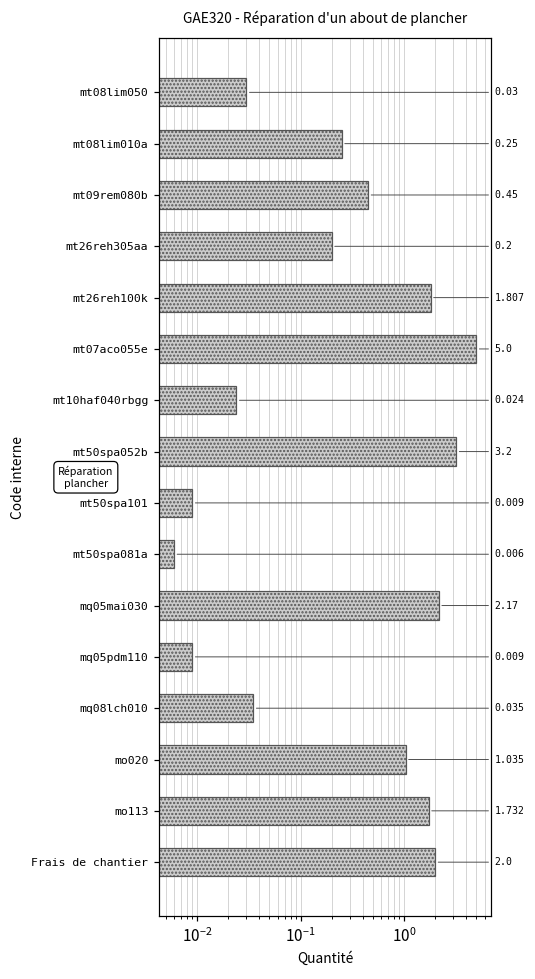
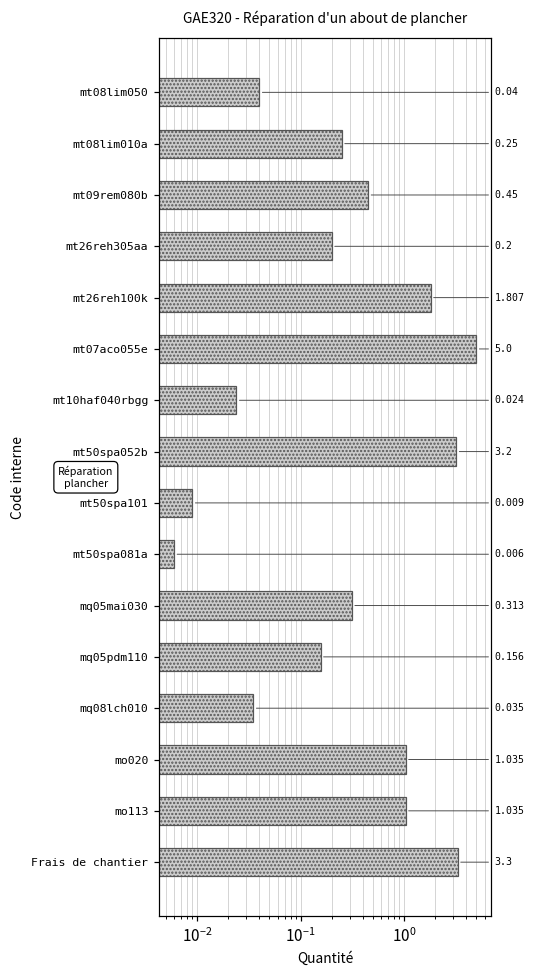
  {
-   "mt08lim050": 0.03,
+   "mt08lim050": 0.04,
    "mt08lim010a": 0.25,
    "mt09rem080b": 0.45,
    "mt26reh305aa": 0.2,
    "mt26reh100k": 1.807,
    "mt07aco055e": 5.0,
    "mt10haf040rbgg": 0.024,
    "mt50spa052b": 3.2,
    "mt50spa101": 0.009,
    "mt50spa081a": 0.006,
-   "mq05mai030": 2.17,
-   "mq05pdm110": 0.009,
+   "mq05mai030": 0.313,
+   "mq05pdm110": 0.156,
    "mq08lch010": 0.035,
    "mo020": 1.035,
-   "mo113": 1.732,
-   "Frais de chantier": 2.0
+   "mo113": 1.035,
+   "Frais de chantier": 3.3
  }
